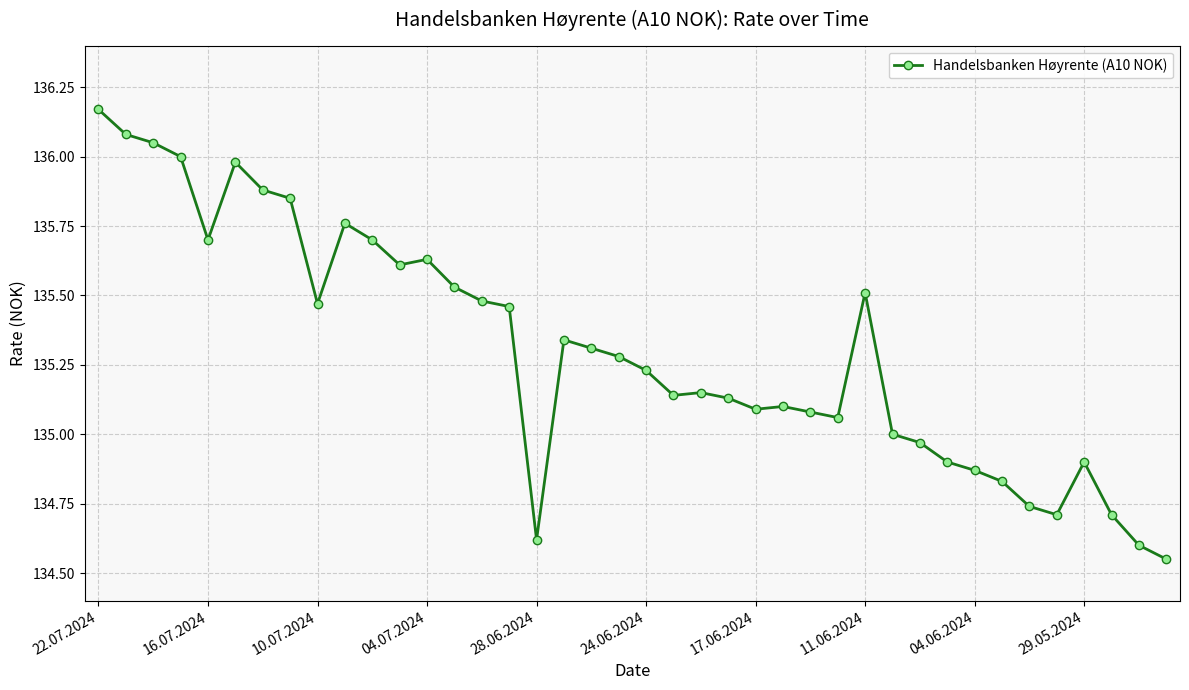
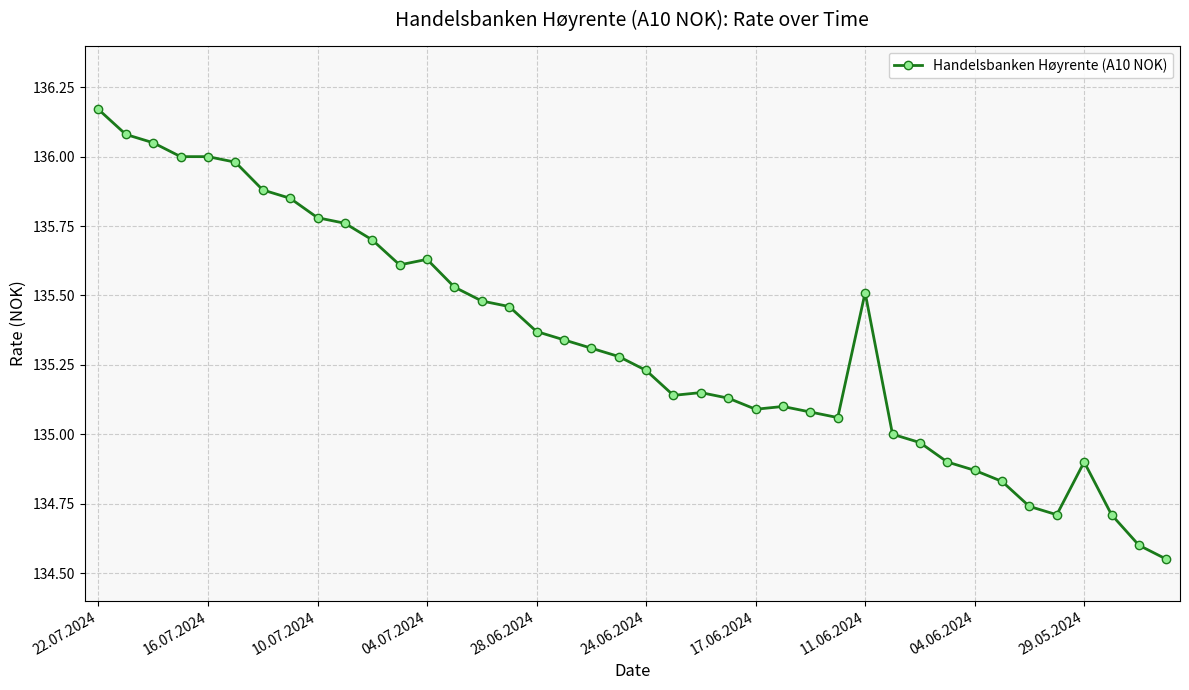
  {
    "22.07.2024": 136.17,
-   "16.07.2024": 135.7,
-   "10.07.2024": 135.47,
+   "16.07.2024": 136.0,
+   "10.07.2024": 135.78,
    "04.07.2024": 135.63,
-   "28.06.2024": 134.62,
+   "28.06.2024": 135.37,
    "24.06.2024": 135.23,
    "17.06.2024": 135.09,
    "11.06.2024": 135.51,
    "04.06.2024": 134.87,
    "29.05.2024": 134.90
  }
